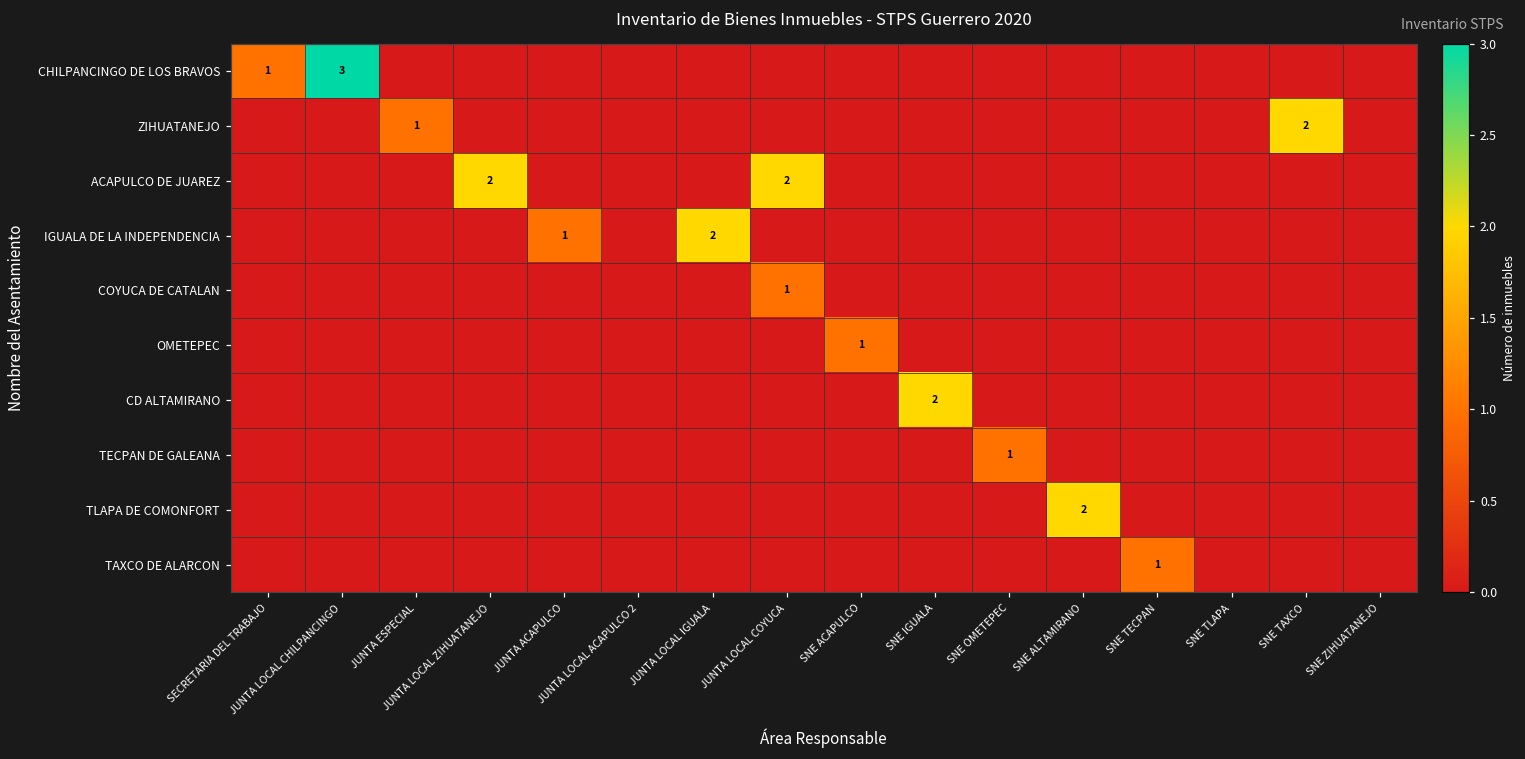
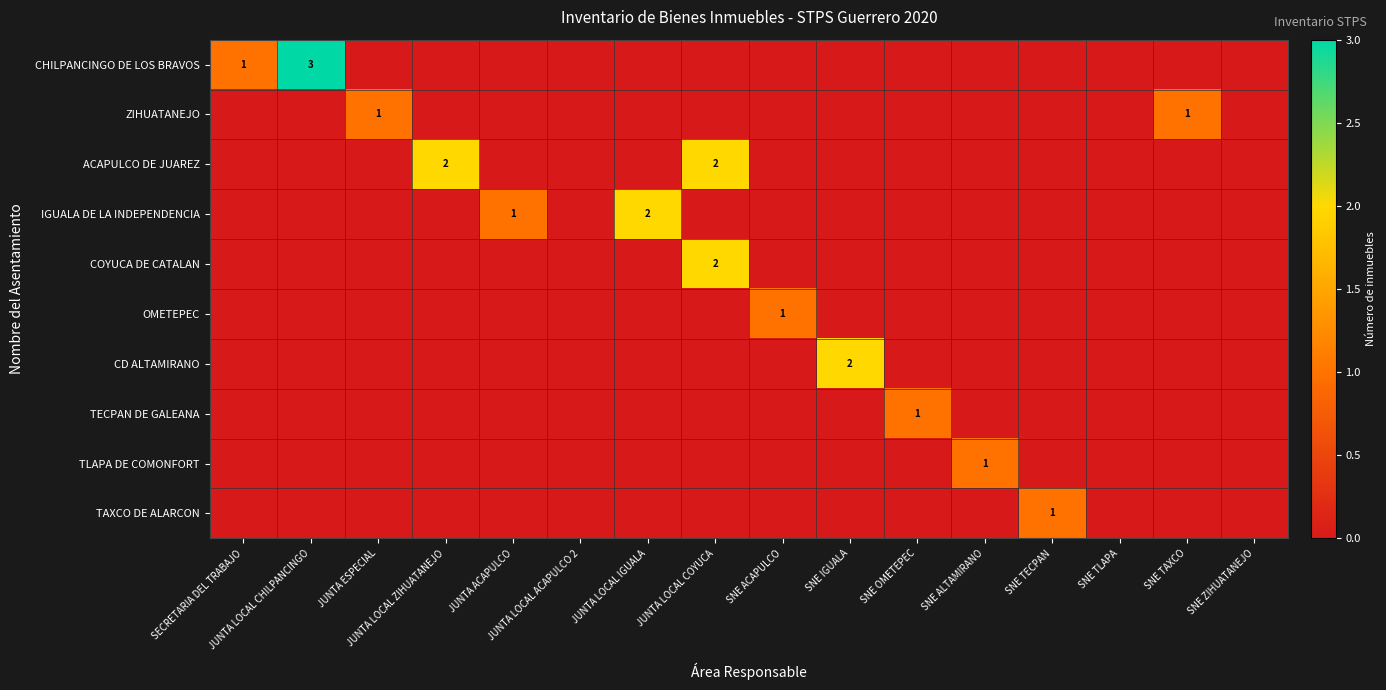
  {
    "CHILPANCINGO DE LOS BRAVOS": {
      "SECRETARIA DEL TRABAJO": 1,
      "JUNTA LOCAL CHILPANCINGO": 3
    },
    "ZIHUATANEJO": {
      "JUNTA ESPECIAL": 1,
-     "SNE TAXCO": 2
+     "SNE TAXCO": 1
    },
    "ACAPULCO DE JUAREZ": {
      "JUNTA LOCAL ZIHUATANEJO": 2,
      "JUNTA LOCAL COYUCA": 2
    },
    "IGUALA DE LA INDEPENDENCIA": {
      "JUNTA ACAPULCO": 1,
      "JUNTA LOCAL IGUALA": 2
    },
    "COYUCA DE CATALAN": {
-     "JUNTA LOCAL COYUCA": 1
+     "JUNTA LOCAL COYUCA": 2
    },
    "OMETEPEC": {
      "SNE ACAPULCO": 1
    },
    "CD ALTAMIRANO": {
      "SNE IGUALA": 2
    },
    "TECPAN DE GALEANA": {
      "SNE OMETEPEC": 1
    },
    "TLAPA DE COMONFORT": {
-     "SNE ALTAMIRANO": 2
+     "SNE ALTAMIRANO": 1
    },
    "TAXCO DE ALARCON": {
      "SNE TECPAN": 1
    }
  }
